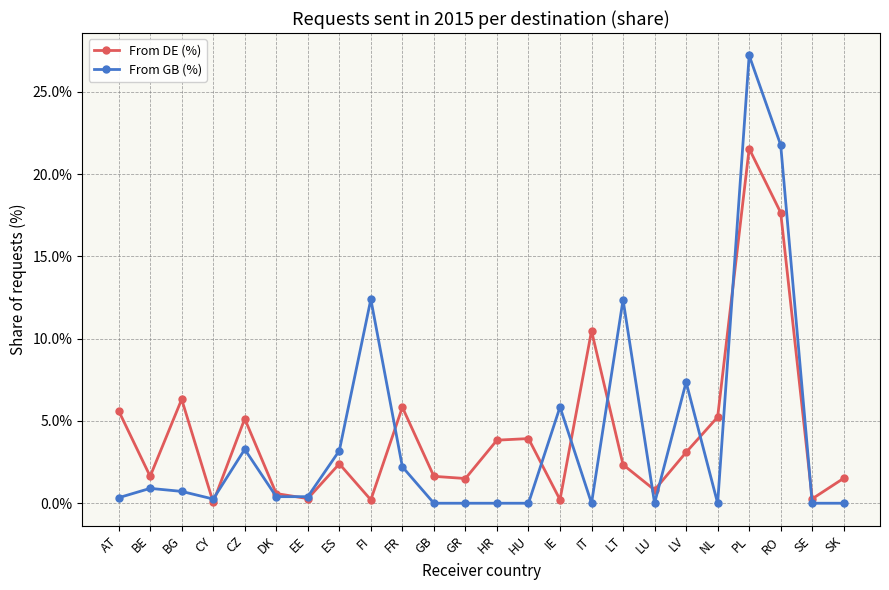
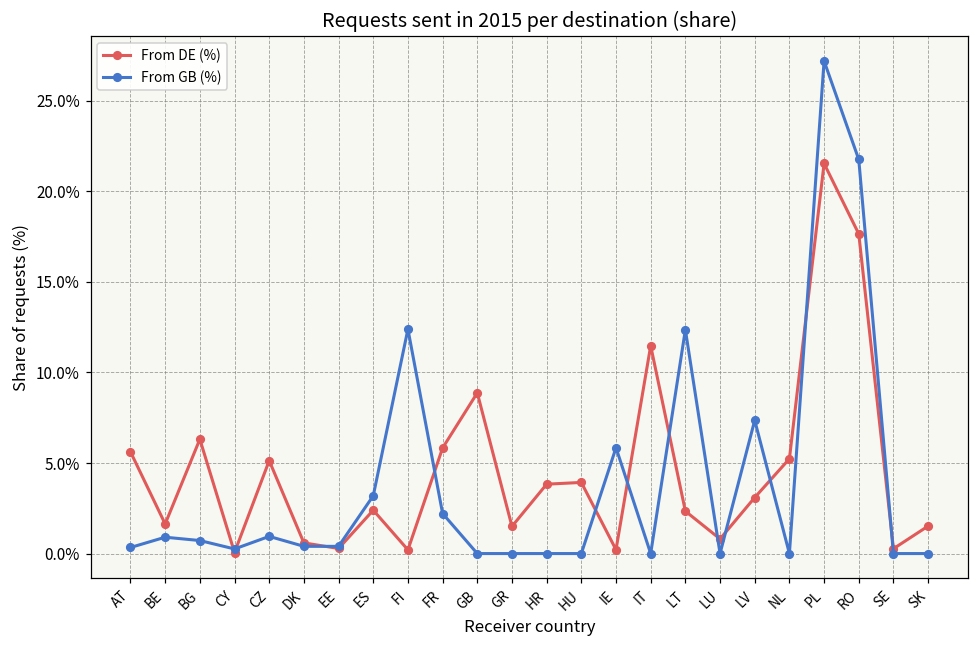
  {
    "From DE (%)": {
      "AT": "5.6%",
      "BE": "1.6%",
      "BG": "6.3%",
      "CY": "0.1%",
      "CZ": "5.1%",
      "DK": "0.6%",
      "ES": "2.4%",
      "FI": "0.2%",
      "FR": "5.8%",
-     "GB": "1.6%",
+     "GB": "8.9%",
      "GR": "1.5%",
      "HR": "3.8%",
      "HU": "3.9%",
      "IE": "0.2%",
-     "IT": "10.5%",
+     "IT": "11.5%",
      "LT": "2.3%",
      "LU": "0.8%",
      "LV": "3.1%",
      "NL": "5.2%",
      "PL": "21.5%",
      "RO": "17.7%",
      "SE": "0.3%",
      "SK": "1.5%"
    },
    "From GB (%)": {
      "AT": "0.3%",
      "BE": "0.9%",
      "BG": "0.7%",
      "CY": "0.3%",
-     "CZ": "3.3%",
+     "CZ": "0.9%",
      "DK": "0.4%",
      "ES": "3.2%",
      "FI": "12.4%",
      "FR": "2.2%",
      "GB": "0.0%",
      "GR": "0.0%",
      "HR": "0.0%",
      "HU": "0.0%",
      "IE": "5.8%",
      "IT": "0.0%",
      "LT": "12.4%",
      "LU": "0.0%",
      "LV": "7.4%",
      "NL": "0.0%",
      "PL": "27.2%",
      "RO": "21.8%",
      "SE": "0.0%",
      "SK": "0.0%"
    }
  }
